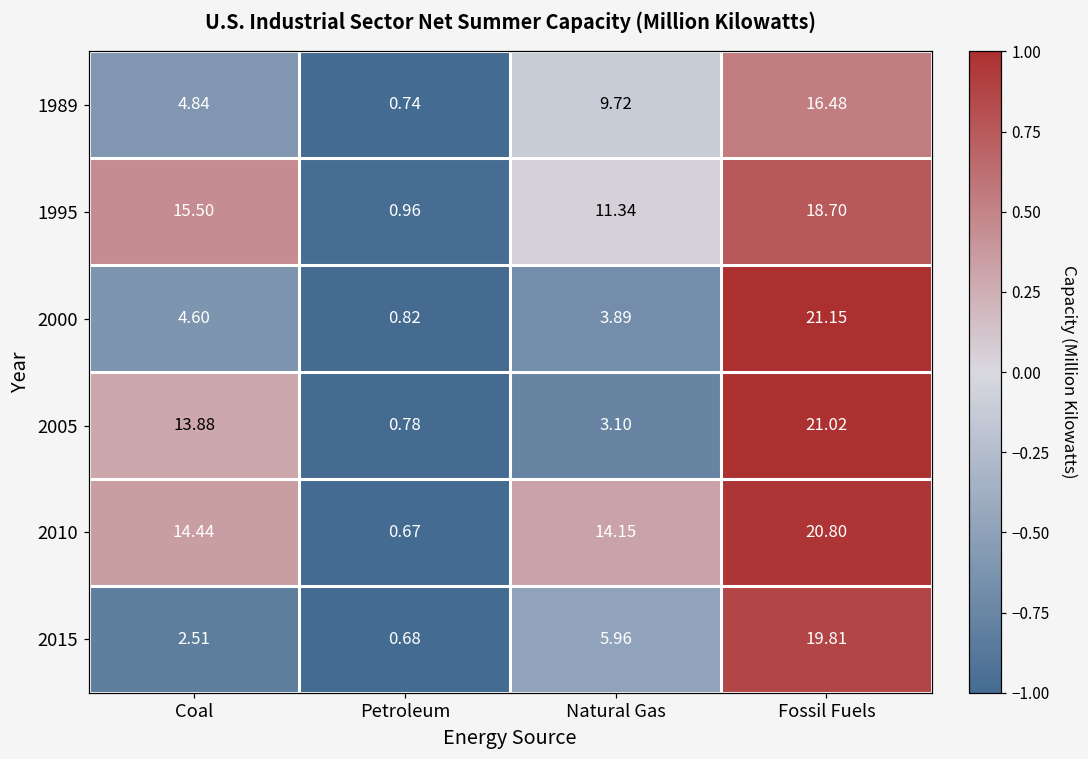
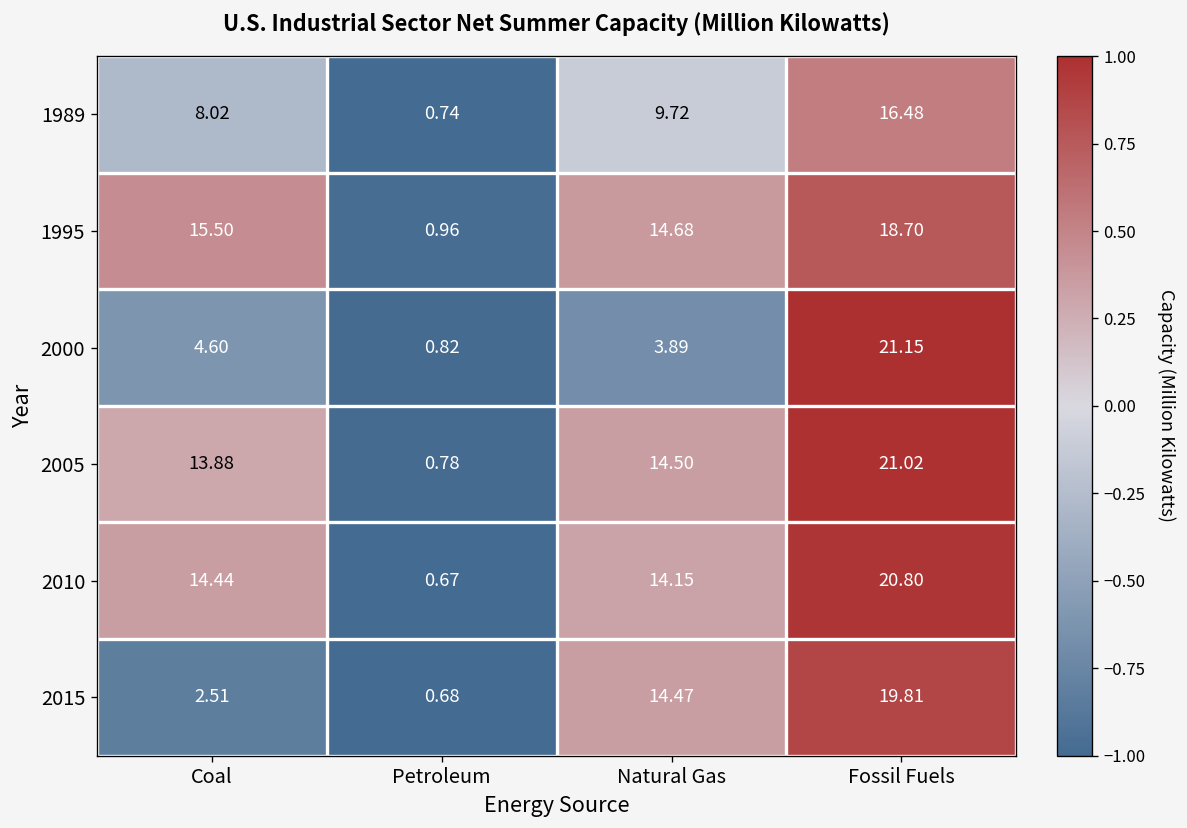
  {
    "1989": {
-     "Coal": 4.84,
+     "Coal": 8.02,
      "Petroleum": 0.74,
      "Natural Gas": 9.72,
      "Fossil Fuels": 16.48
    },
    "1995": {
      "Coal": 15.50,
      "Petroleum": 0.96,
-     "Natural Gas": 11.34,
+     "Natural Gas": 14.68,
      "Fossil Fuels": 18.70
    },
    "2000": {
      "Coal": 4.60,
      "Petroleum": 0.82,
      "Natural Gas": 3.89,
      "Fossil Fuels": 21.15
    },
    "2005": {
      "Coal": 13.88,
      "Petroleum": 0.78,
-     "Natural Gas": 3.10,
+     "Natural Gas": 14.50,
      "Fossil Fuels": 21.02
    },
    "2010": {
      "Coal": 14.44,
      "Petroleum": 0.67,
      "Natural Gas": 14.15,
      "Fossil Fuels": 20.80
    },
    "2015": {
      "Coal": 2.51,
      "Petroleum": 0.68,
-     "Natural Gas": 5.96,
+     "Natural Gas": 14.47,
      "Fossil Fuels": 19.81
    }
  }
